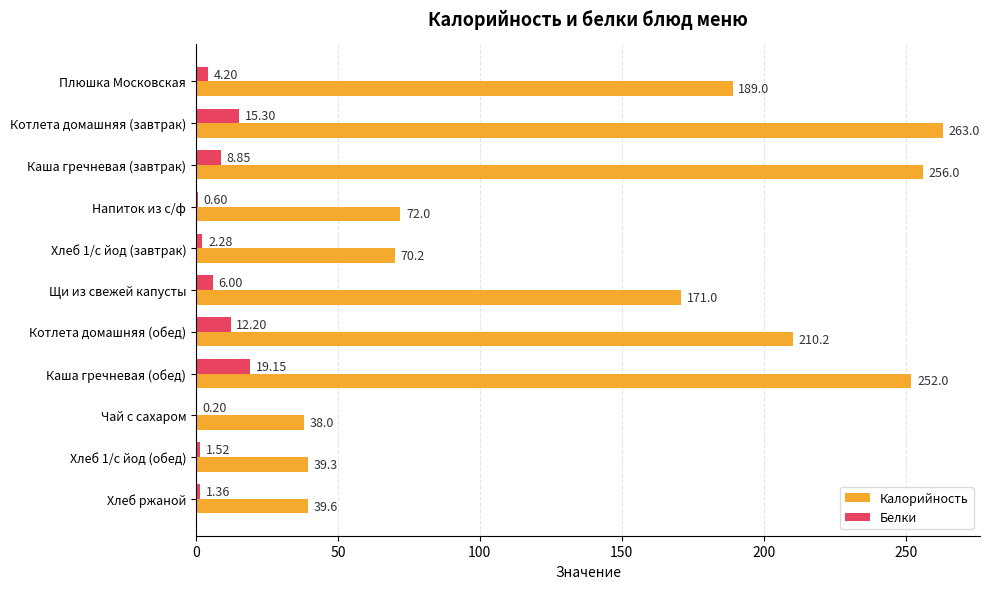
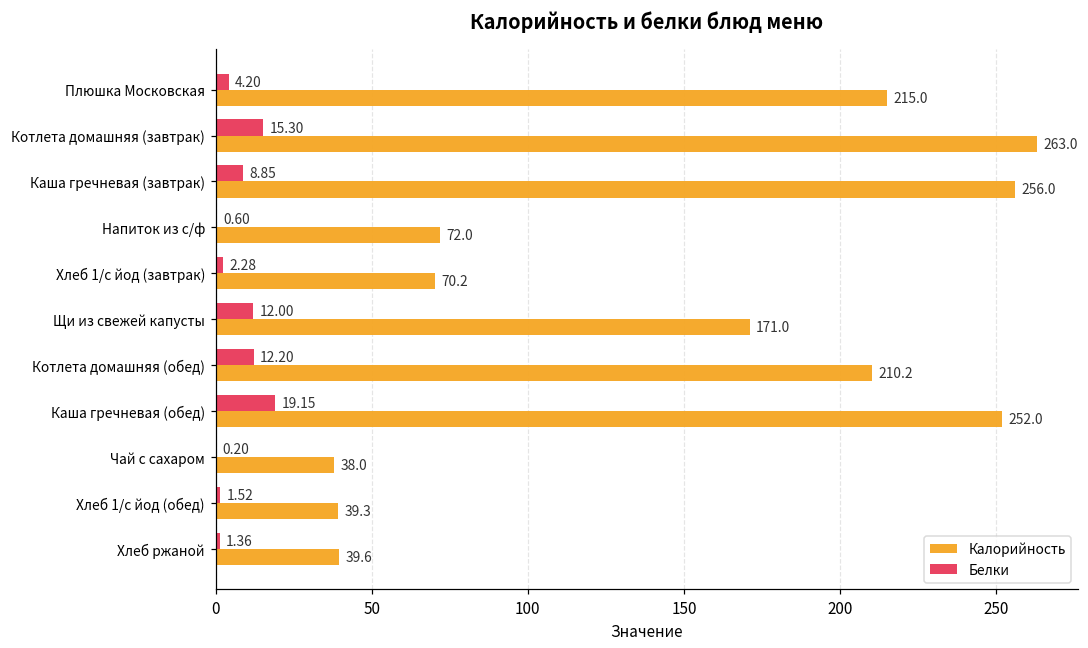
  {
    "Калорийность": {
-     "Плюшка Московская": 189.0,
+     "Плюшка Московская": 215.0,
      "Котлета домашняя (завтрак)": 263.0,
      "Каша гречневая (завтрак)": 256.0,
      "Напиток из с/ф": 72.0,
      "Хлеб 1/с йод (завтрак)": 70.2,
      "Щи из свежей капусты": 171.0,
      "Котлета домашняя (обед)": 210.2,
      "Каша гречневая (обед)": 252.0,
      "Чай с сахаром": 38.0,
      "Хлеб 1/с йод (обед)": 39.3,
      "Хлеб ржаной": 39.6
    },
    "Белки": {
      "Плюшка Московская": 4.20,
      "Котлета домашняя (завтрак)": 15.30,
      "Каша гречневая (завтрак)": 8.85,
      "Напиток из с/ф": 0.60,
      "Хлеб 1/с йод (завтрак)": 2.28,
-     "Щи из свежей капусты": 6.00,
+     "Щи из свежей капусты": 12.00,
      "Котлета домашняя (обед)": 12.20,
      "Каша гречневая (обед)": 19.15,
      "Чай с сахаром": 0.20,
      "Хлеб 1/с йод (обед)": 1.52,
      "Хлеб ржаной": 1.36
    }
  }
